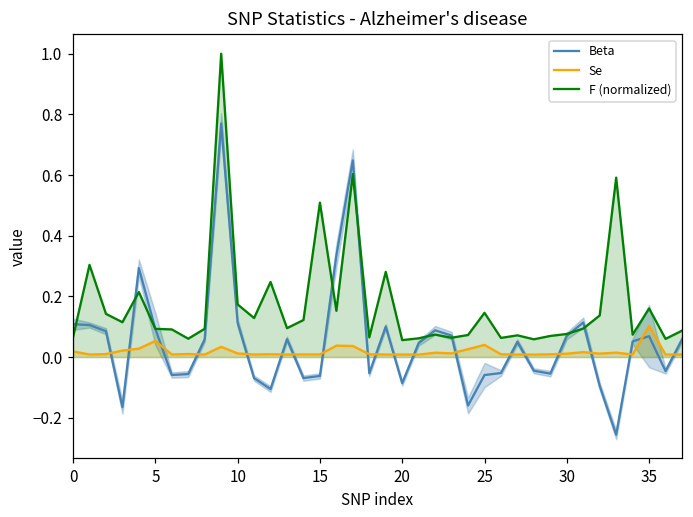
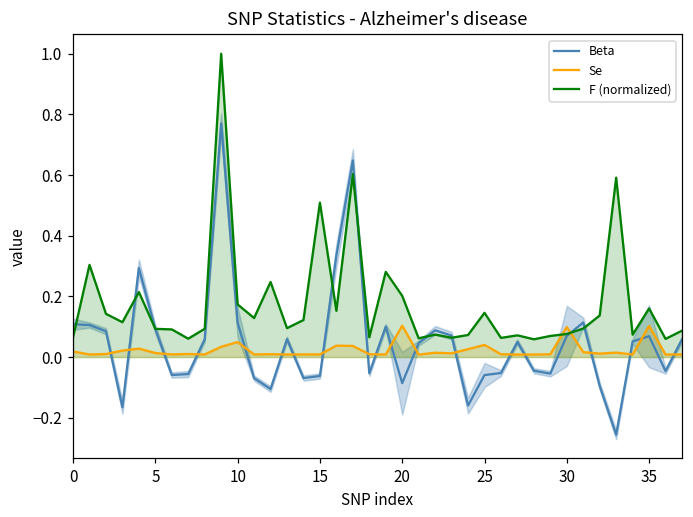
  {
    "Se": {
      "0": 0.02,
-     "5": 0.05,
-     "10": 0.01,
+     "5": 0.01,
+     "10": 0.05,
      "15": 0.01,
-     "20": 0.01,
+     "20": 0.10,
      "25": 0.04,
-     "30": 0.01,
+     "30": 0.10,
      "35": 0.10
    },
    "F (normalized)": {
      "0": 0.07,
      "10": 0.17,
      "15": 0.51,
-     "20": 0.06,
+     "20": 0.20,
      "25": 0.15,
      "35": 0.16
    }
  }
